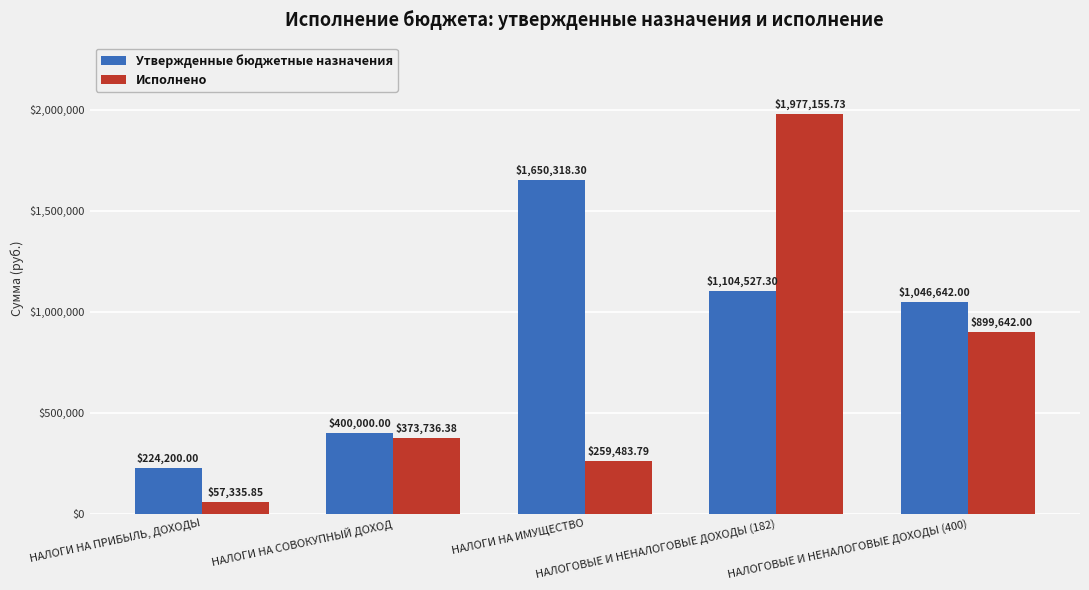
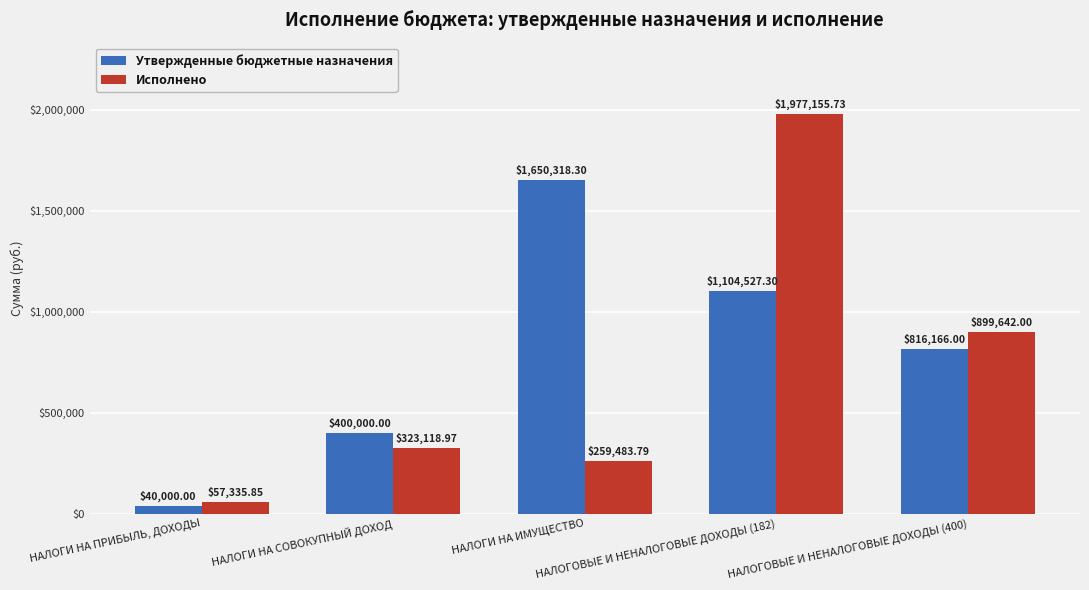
  {
    "Утвержденные бюджетные назначения": {
-     "НАЛОГИ НА ПРИБЫЛЬ, ДОХОДЫ": "$224,200.00",
+     "НАЛОГИ НА ПРИБЫЛЬ, ДОХОДЫ": "$40,000.00",
      "НАЛОГИ НА СОВОКУПНЫЙ ДОХОД": "$400,000.00",
      "НАЛОГИ НА ИМУЩЕСТВО": "$1,650,318.30",
      "НАЛОГОВЫЕ И НЕНАЛОГОВЫЕ ДОХОДЫ (182)": "$1,104,527.30",
-     "НАЛОГОВЫЕ И НЕНАЛОГОВЫЕ ДОХОДЫ (400)": "$1,046,642.00"
+     "НАЛОГОВЫЕ И НЕНАЛОГОВЫЕ ДОХОДЫ (400)": "$816,166.00"
    },
    "Исполнено": {
      "НАЛОГИ НА ПРИБЫЛЬ, ДОХОДЫ": "$57,335.85",
-     "НАЛОГИ НА СОВОКУПНЫЙ ДОХОД": "$373,736.38",
+     "НАЛОГИ НА СОВОКУПНЫЙ ДОХОД": "$323,118.97",
      "НАЛОГИ НА ИМУЩЕСТВО": "$259,483.79",
      "НАЛОГОВЫЕ И НЕНАЛОГОВЫЕ ДОХОДЫ (182)": "$1,977,155.73",
      "НАЛОГОВЫЕ И НЕНАЛОГОВЫЕ ДОХОДЫ (400)": "$899,642.00"
    }
  }
